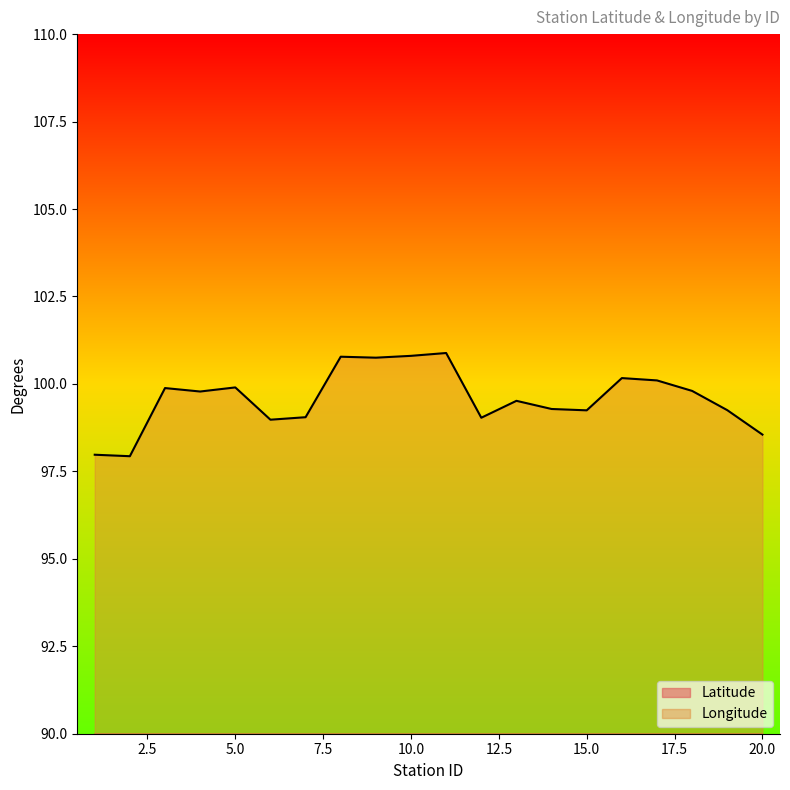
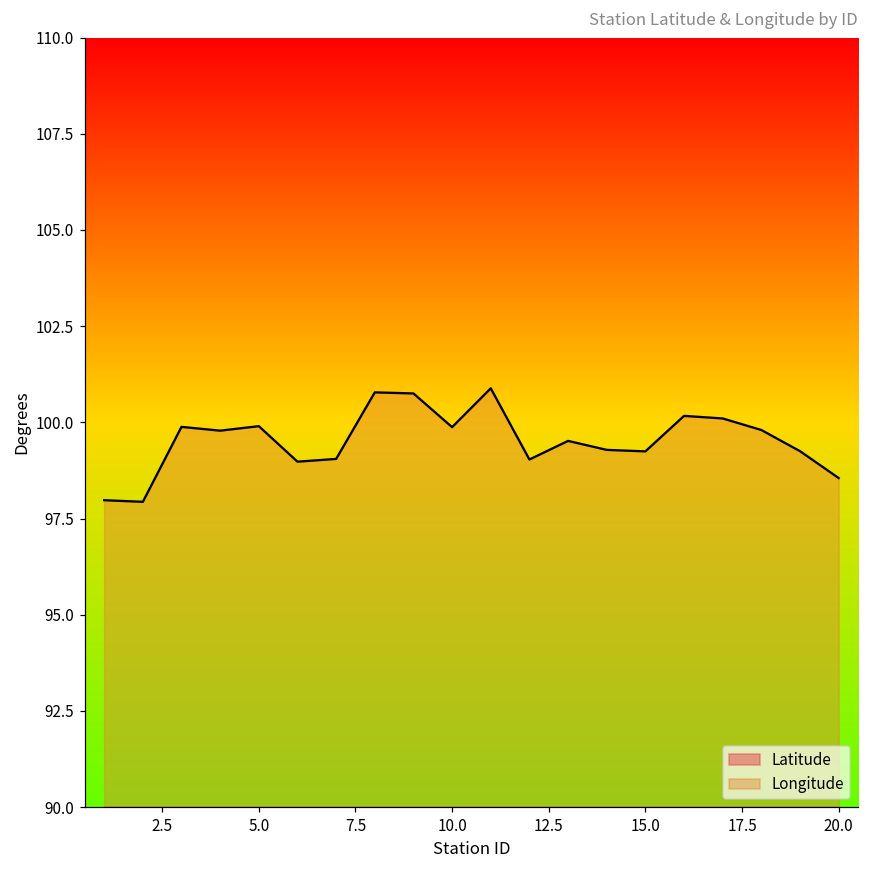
  {
    "Longitude": {
      "5.0": 99.9,
-     "10.0": 100.8,
+     "10.0": 99.9,
      "15.0": 99.2,
      "20.0": 98.6
    }
  }
